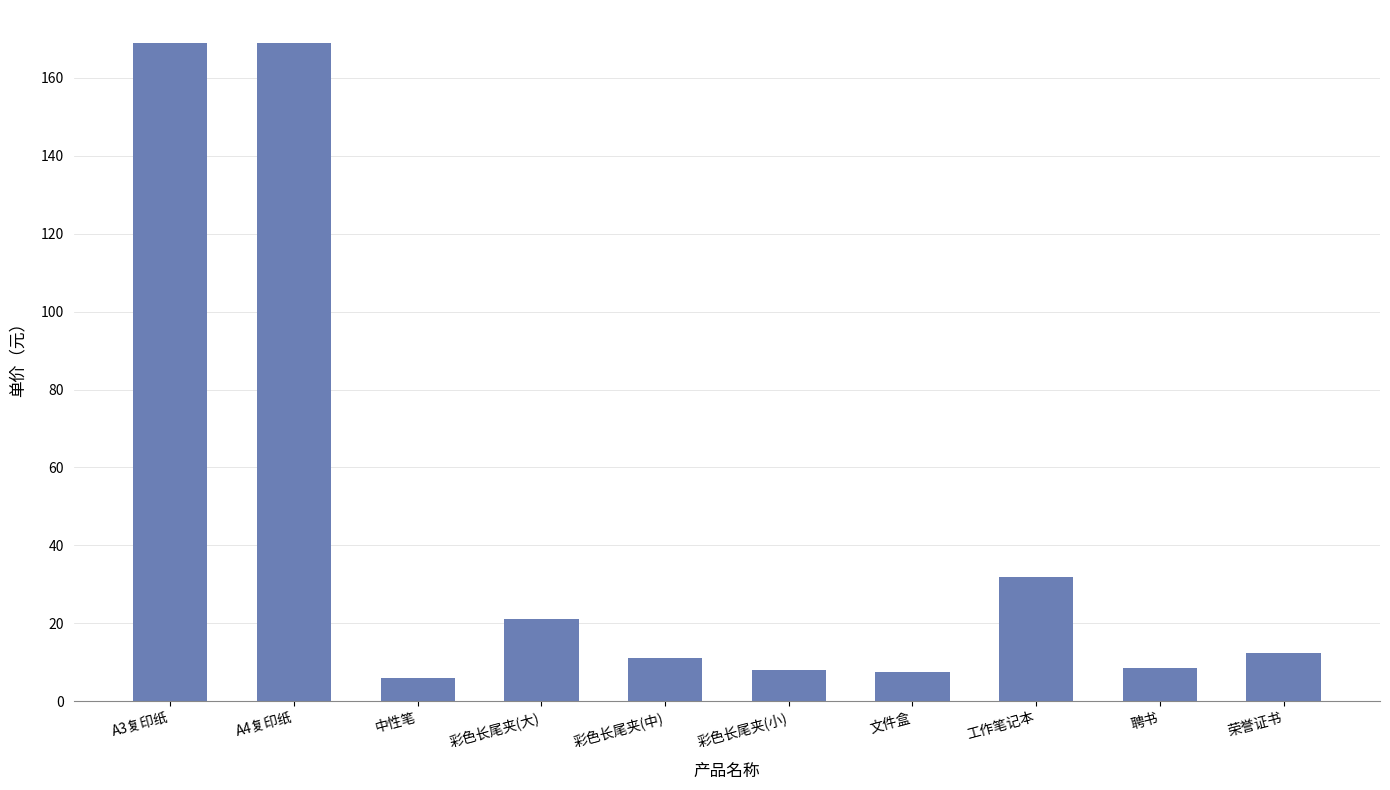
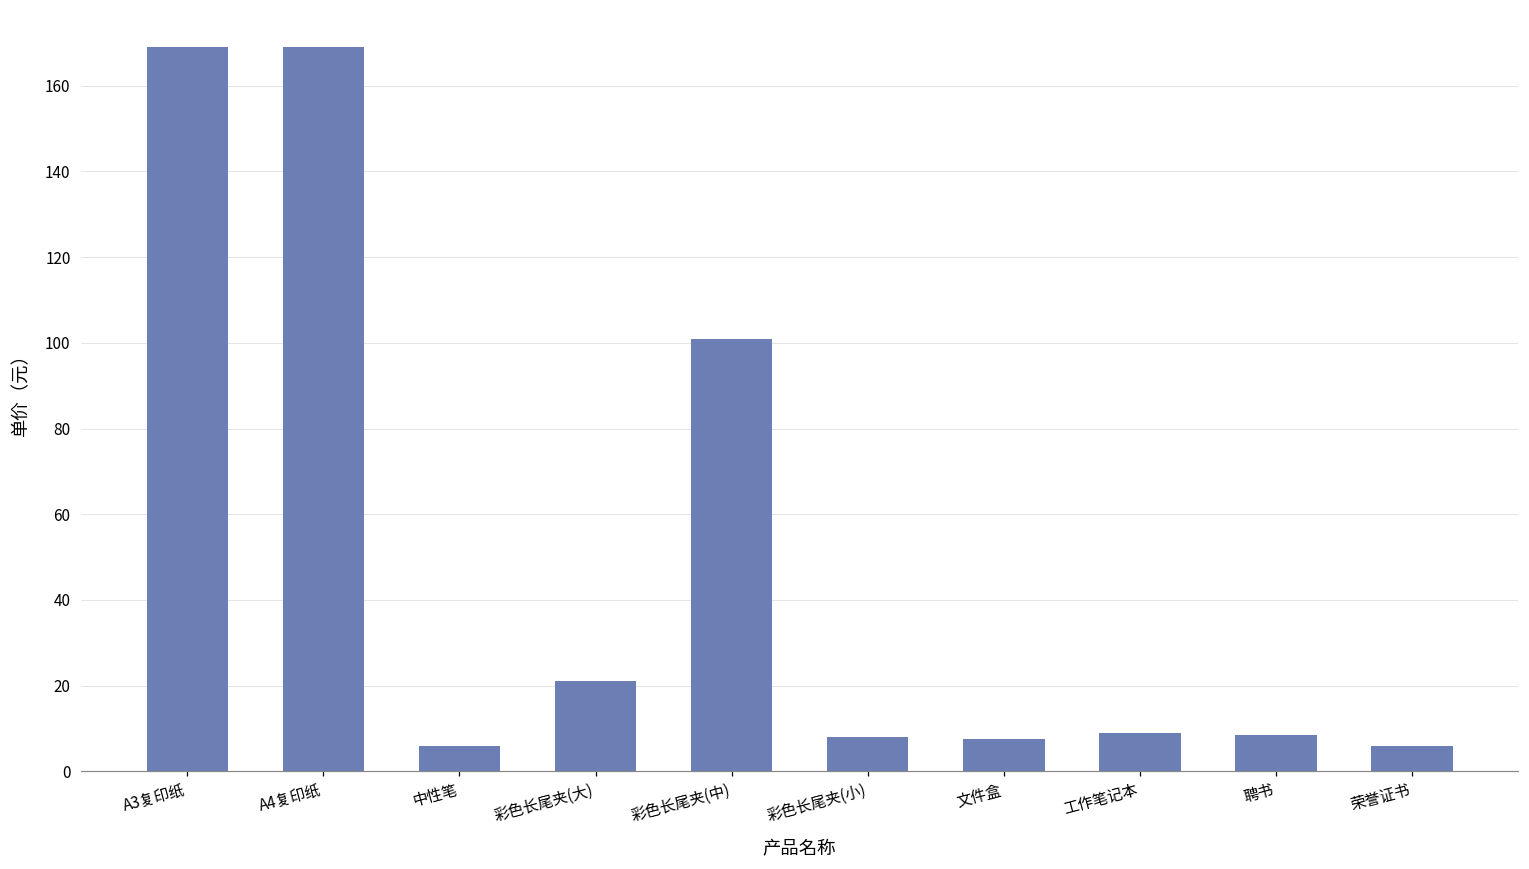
  {
    "A3复印纸": 169,
    "A4复印纸": 169,
    "中性笔": 6,
    "彩色长尾夹(大)": 21,
-   "彩色长尾夹(中)": 11,
+   "彩色长尾夹(中)": 101,
    "彩色长尾夹(小)": 8,
    "文件盒": 8,
-   "工作笔记本": 32,
+   "工作笔记本": 9,
    "聘书": 8,
-   "荣誉证书": 12
+   "荣誉证书": 6
  }
